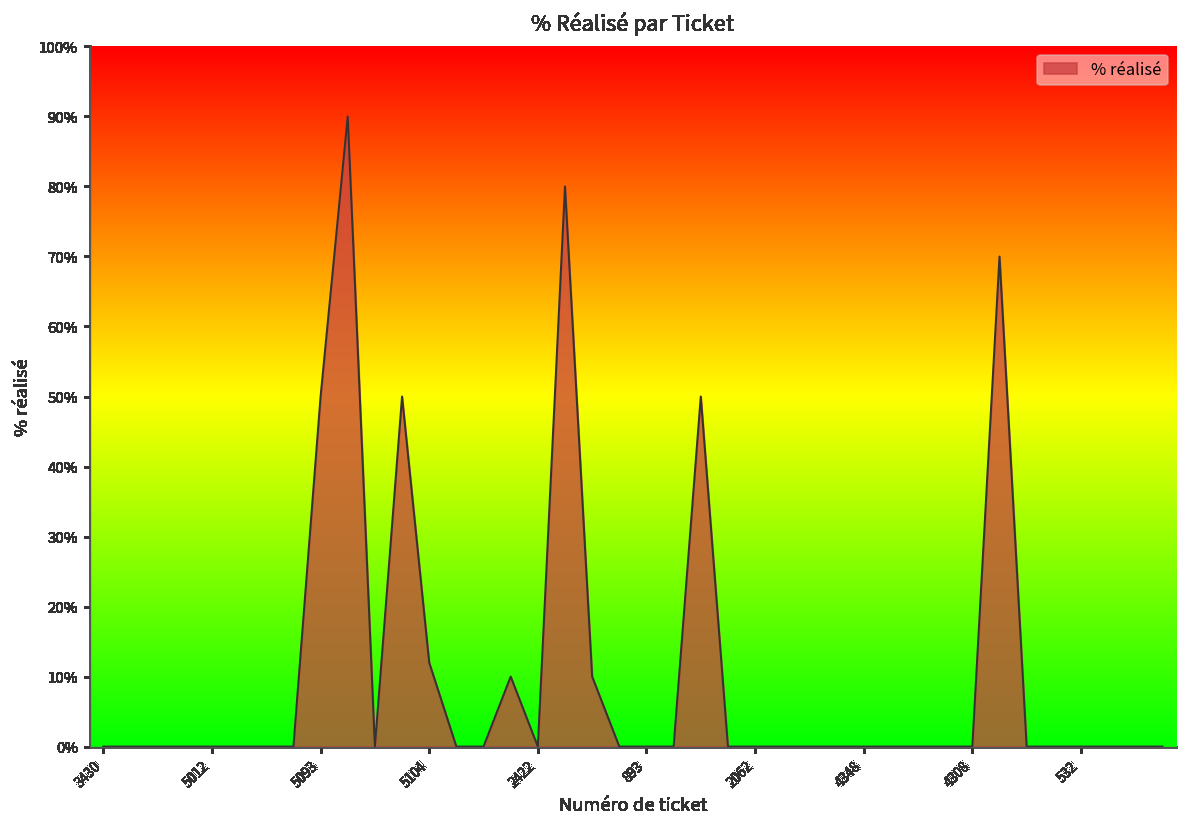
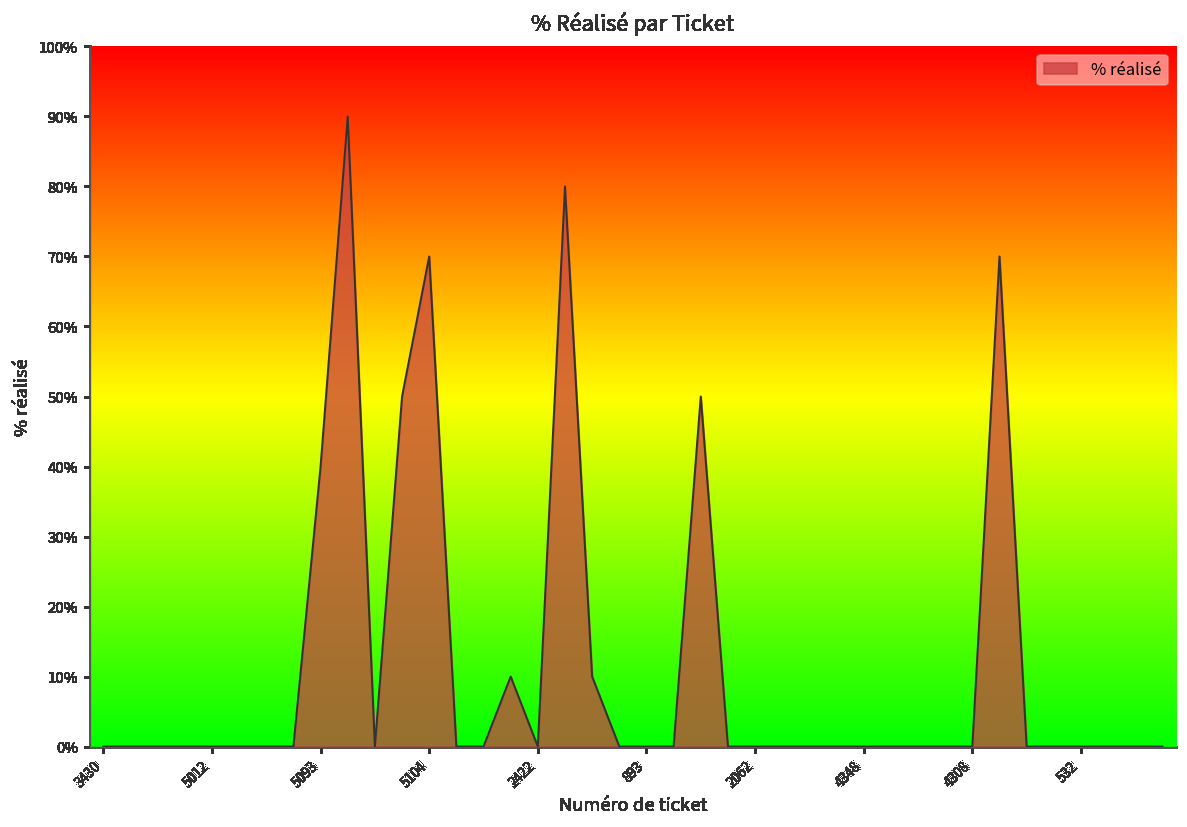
  {
    "3430": "0%",
    "5012": "0%",
-   "5093": "50%",
-   "5104": "12%",
+   "5093": "40%",
+   "5104": "70%",
    "2422": "0%",
    "893": "0%",
    "2062": "0%",
    "4348": "0%",
    "4308": "0%",
    "532": "0%"
  }
